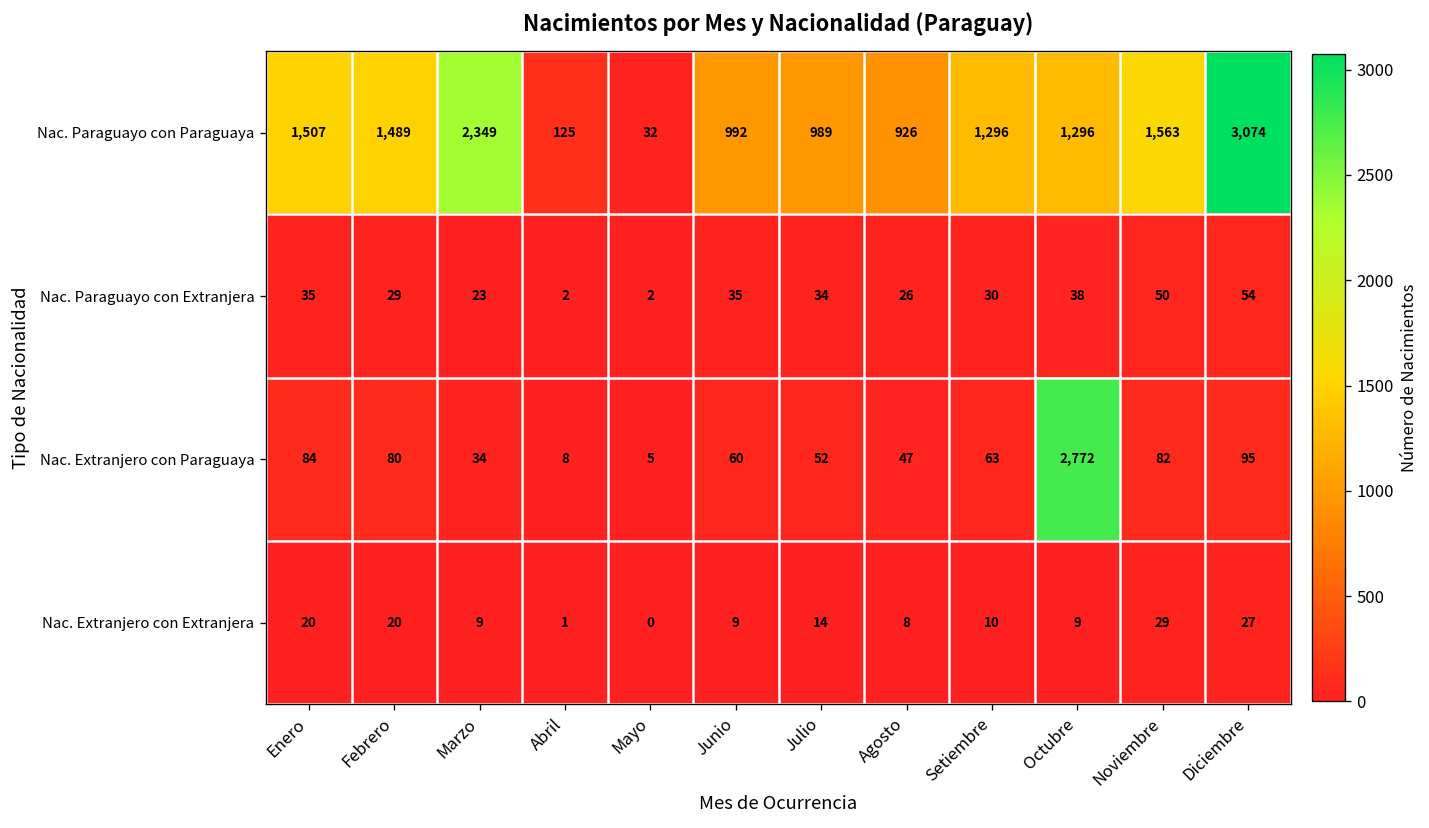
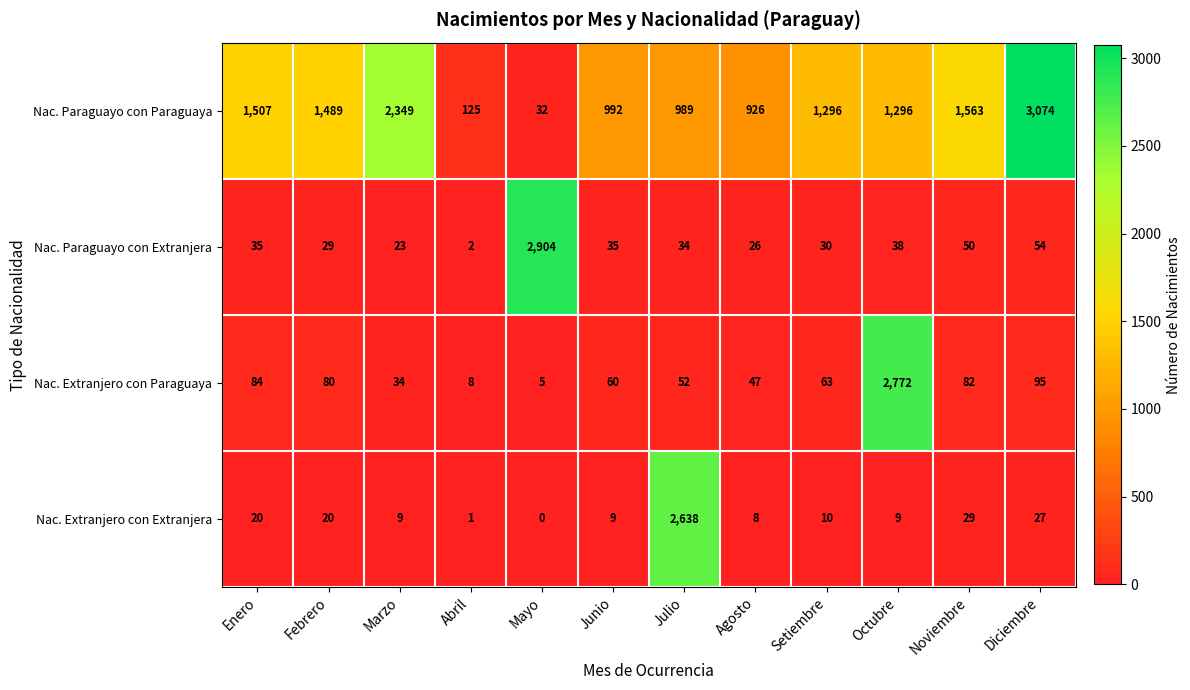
  {
    "Nac. Paraguayo con Paraguaya": {
      "Enero": "1,507",
      "Febrero": "1,489",
      "Marzo": "2,349",
      "Abril": "125",
      "Mayo": "32",
      "Junio": "992",
      "Julio": "989",
      "Agosto": "926",
      "Setiembre": "1,296",
      "Octubre": "1,296",
      "Noviembre": "1,563",
      "Diciembre": "3,074"
    },
    "Nac. Paraguayo con Extranjera": {
      "Enero": "35",
      "Febrero": "29",
      "Marzo": "23",
      "Abril": "2",
-     "Mayo": "2",
+     "Mayo": "2,904",
      "Junio": "35",
      "Julio": "34",
      "Agosto": "26",
      "Setiembre": "30",
      "Octubre": "38",
      "Noviembre": "50",
      "Diciembre": "54"
    },
    "Nac. Extranjero con Paraguaya": {
      "Enero": "84",
      "Febrero": "80",
      "Marzo": "34",
      "Abril": "8",
      "Mayo": "5",
      "Junio": "60",
      "Julio": "52",
      "Agosto": "47",
      "Setiembre": "63",
      "Octubre": "2,772",
      "Noviembre": "82",
      "Diciembre": "95"
    },
    "Nac. Extranjero con Extranjera": {
      "Enero": "20",
      "Febrero": "20",
      "Marzo": "9",
      "Abril": "1",
      "Mayo": "0",
      "Junio": "9",
-     "Julio": "14",
+     "Julio": "2,638",
      "Agosto": "8",
      "Setiembre": "10",
      "Octubre": "9",
      "Noviembre": "29",
      "Diciembre": "27"
    }
  }
